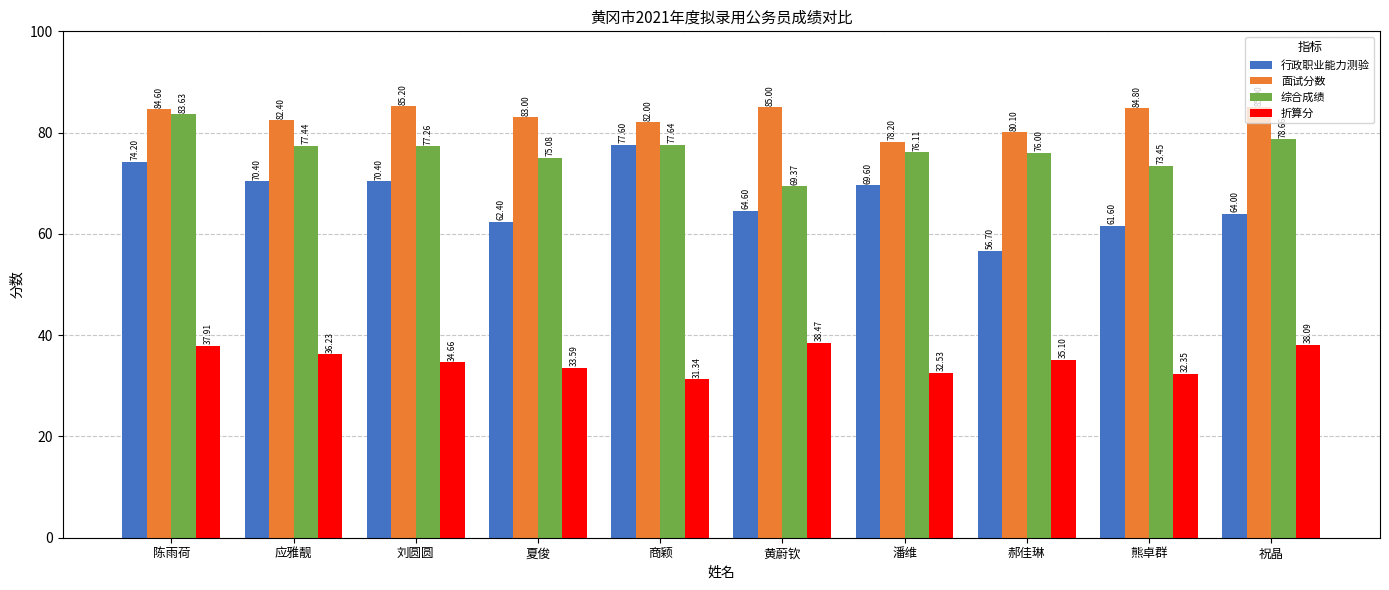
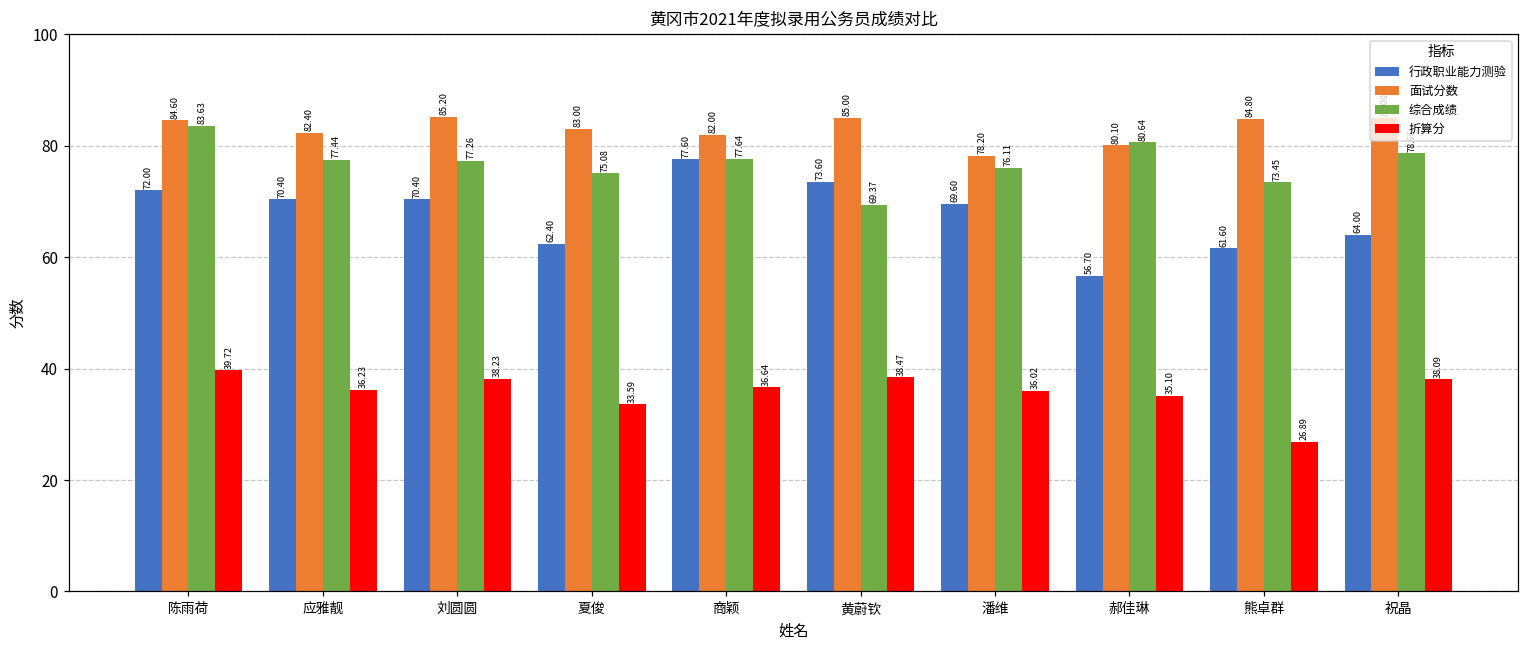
  {
    "行政职业能力测验": {
-     "陈雨荷": 74.20,
+     "陈雨荷": 72.00,
      "应雅靓": 70.40,
      "刘圆圆": 70.40,
      "夏俊": 62.40,
      "商颖": 77.60,
-     "黄蔚钦": 64.60,
+     "黄蔚钦": 73.60,
      "潘维": 69.60,
      "郝佳琳": 56.70,
      "熊卓群": 61.60,
      "祝晶": 64.00
    },
    "面试分数": {
      "陈雨荷": 84.60,
      "应雅靓": 82.40,
      "刘圆圆": 85.20,
      "夏俊": 83.00,
      "商颖": 82.00,
      "黄蔚钦": 85.00,
      "潘维": 78.20,
      "郝佳琳": 80.10,
      "熊卓群": 84.80
    },
    "综合成绩": {
      "陈雨荷": 83.63,
      "应雅靓": 77.44,
      "刘圆圆": 77.26,
      "夏俊": 75.08,
      "商颖": 77.64,
      "黄蔚钦": 69.37,
      "潘维": 76.11,
-     "郝佳琳": 76.00,
+     "郝佳琳": 80.64,
      "熊卓群": 73.45
    },
    "折算分": {
-     "陈雨荷": 37.91,
+     "陈雨荷": 39.72,
      "应雅靓": 36.23,
-     "刘圆圆": 34.66,
+     "刘圆圆": 38.23,
      "夏俊": 33.59,
-     "商颖": 31.34,
+     "商颖": 36.64,
      "黄蔚钦": 38.47,
-     "潘维": 32.53,
+     "潘维": 36.02,
      "郝佳琳": 35.10,
-     "熊卓群": 32.35,
+     "熊卓群": 26.89,
      "祝晶": 38.09
    }
  }
